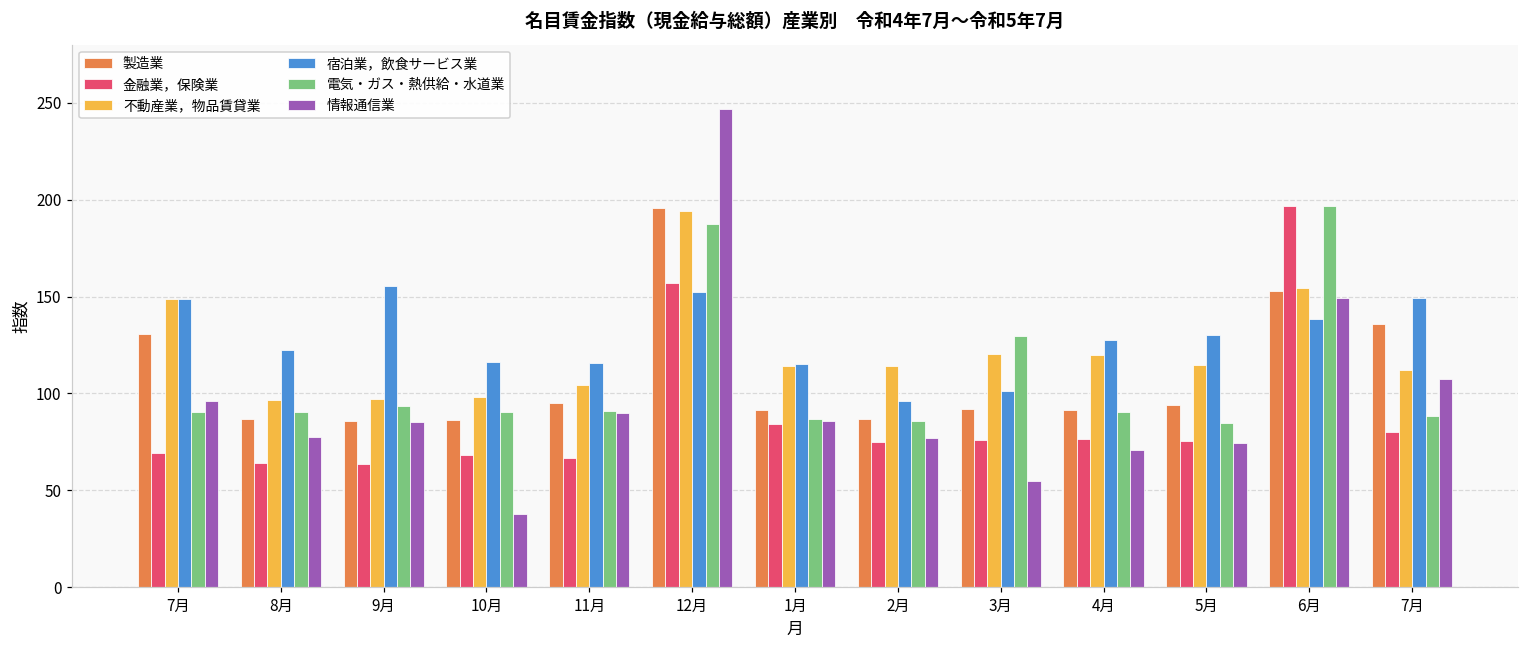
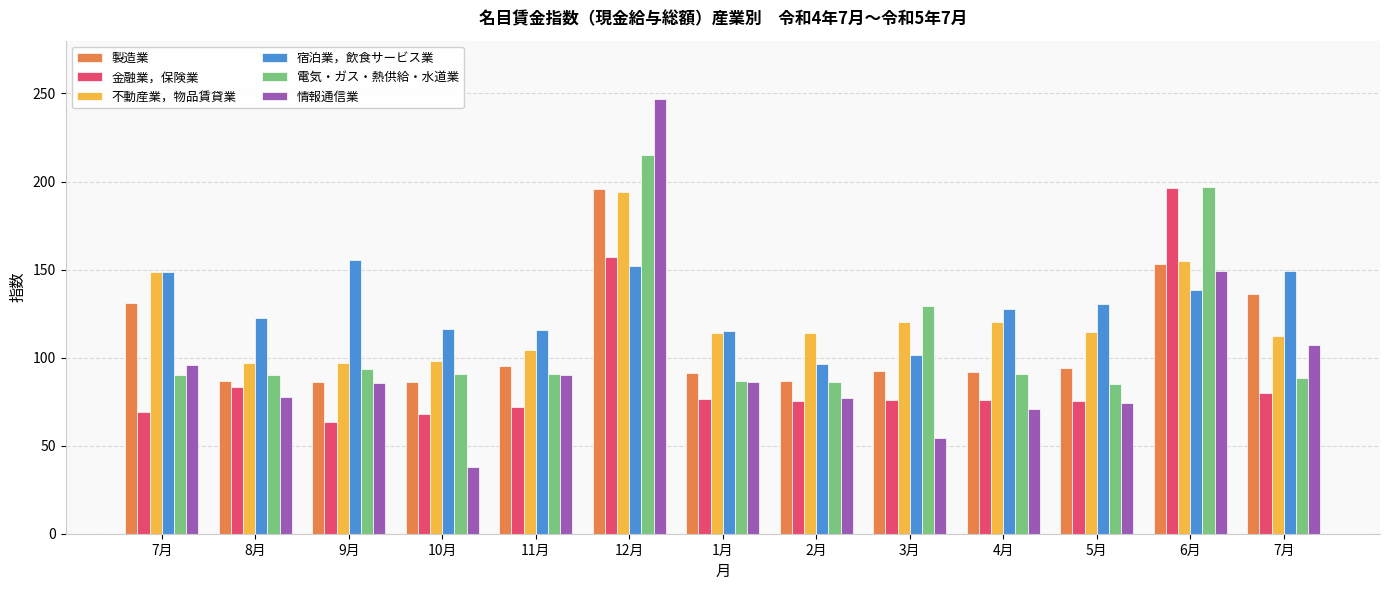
  {
    "金融業，保険業": {
-     "8月": 64,
+     "8月": 84,
      "9月": 64,
      "10月": 68,
-     "11月": 67,
+     "11月": 72,
      "12月": 157,
-     "1月": 84,
+     "1月": 77,
      "2月": 75,
      "3月": 76,
      "4月": 76,
      "5月": 75,
      "6月": 197
    },
    "宿泊業，飲食サービス業": {
      "8月": 123,
      "9月": 155,
      "10月": 116,
      "11月": 116,
      "12月": 152,
      "1月": 115,
      "2月": 96,
      "3月": 101,
      "4月": 128,
      "5月": 130,
      "6月": 139
    },
    "電気・ガス・熱供給・水道業": {
      "8月": 90,
      "9月": 94,
      "10月": 91,
      "11月": 91,
-     "12月": 188,
+     "12月": 215,
      "1月": 87,
      "2月": 86,
      "3月": 129,
      "4月": 91,
      "5月": 85,
      "6月": 197
    },
    "情報通信業": {
      "8月": 77,
      "9月": 85,
      "10月": 38,
      "11月": 90,
      "12月": 247,
      "1月": 86,
      "2月": 77,
      "3月": 55,
      "4月": 71,
      "5月": 75,
      "6月": 149
    }
  }
